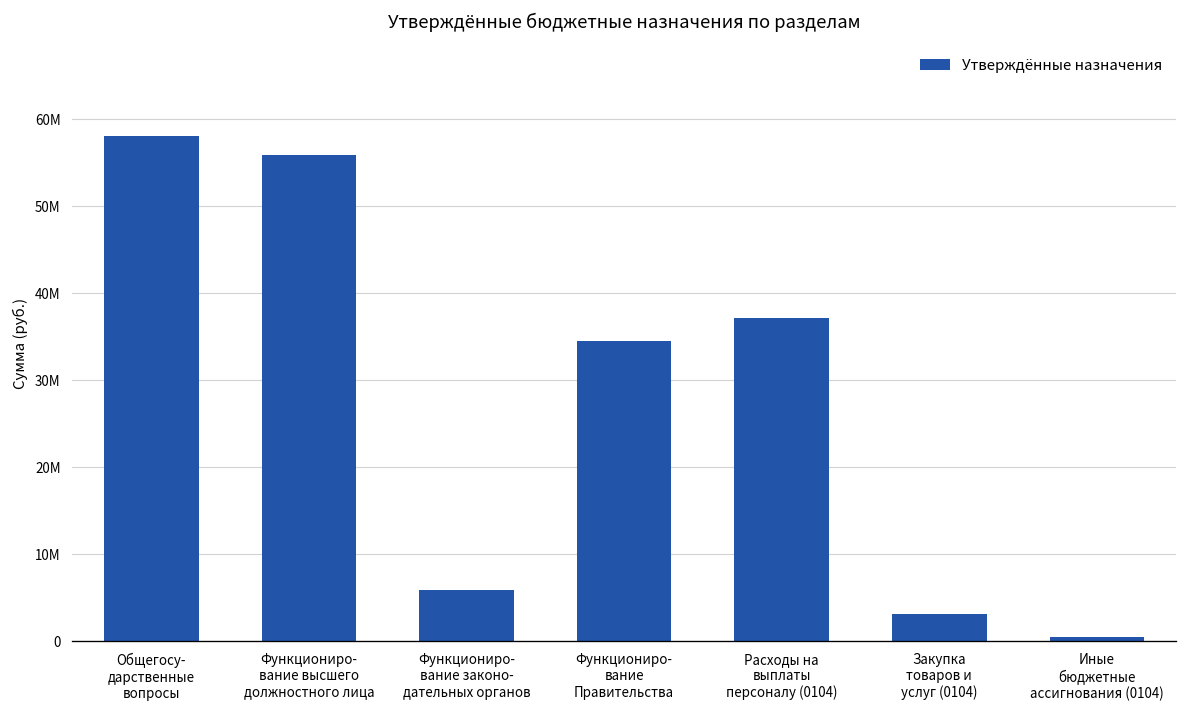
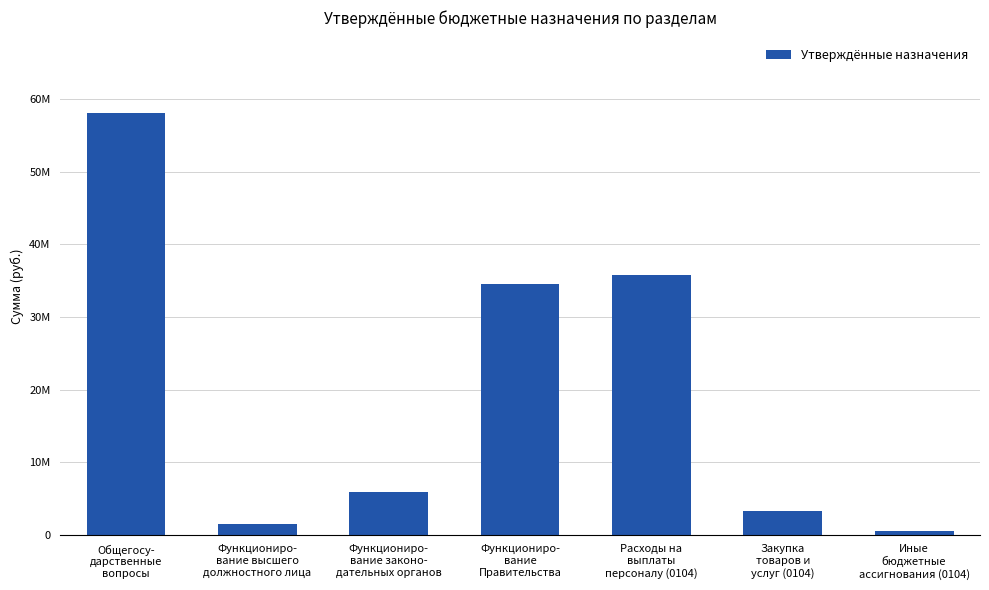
  {
    "Общегосу- дарственные вопросы": 58000000,
-   "Функциониро- вание высшего должностного лица": 56000000,
+   "Функциониро- вание высшего должностного лица": 1000000,
    "Функциониро- вание законо- дательных органов": 6000000,
    "Функциониро- вание Правительства": 35000000,
-   "Расходы на выплаты персоналу (0104)": 37000000,
+   "Расходы на выплаты персоналу (0104)": 36000000,
    "Закупка товаров и услуг (0104)": 3000000,
    "Иные бюджетные ассигнования (0104)": 1000000
  }
